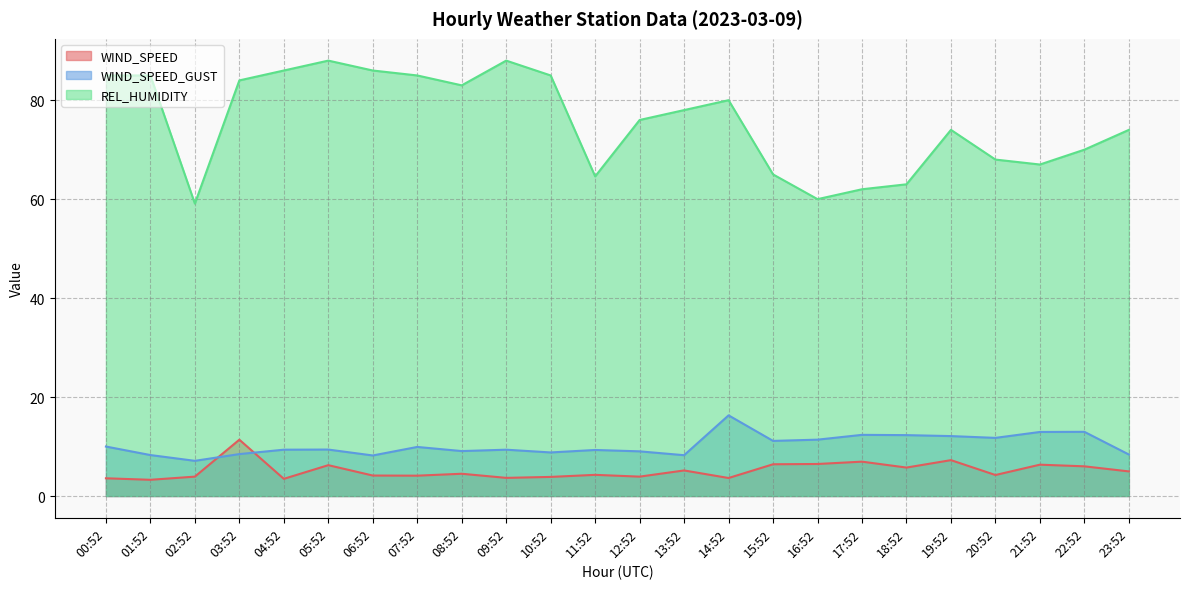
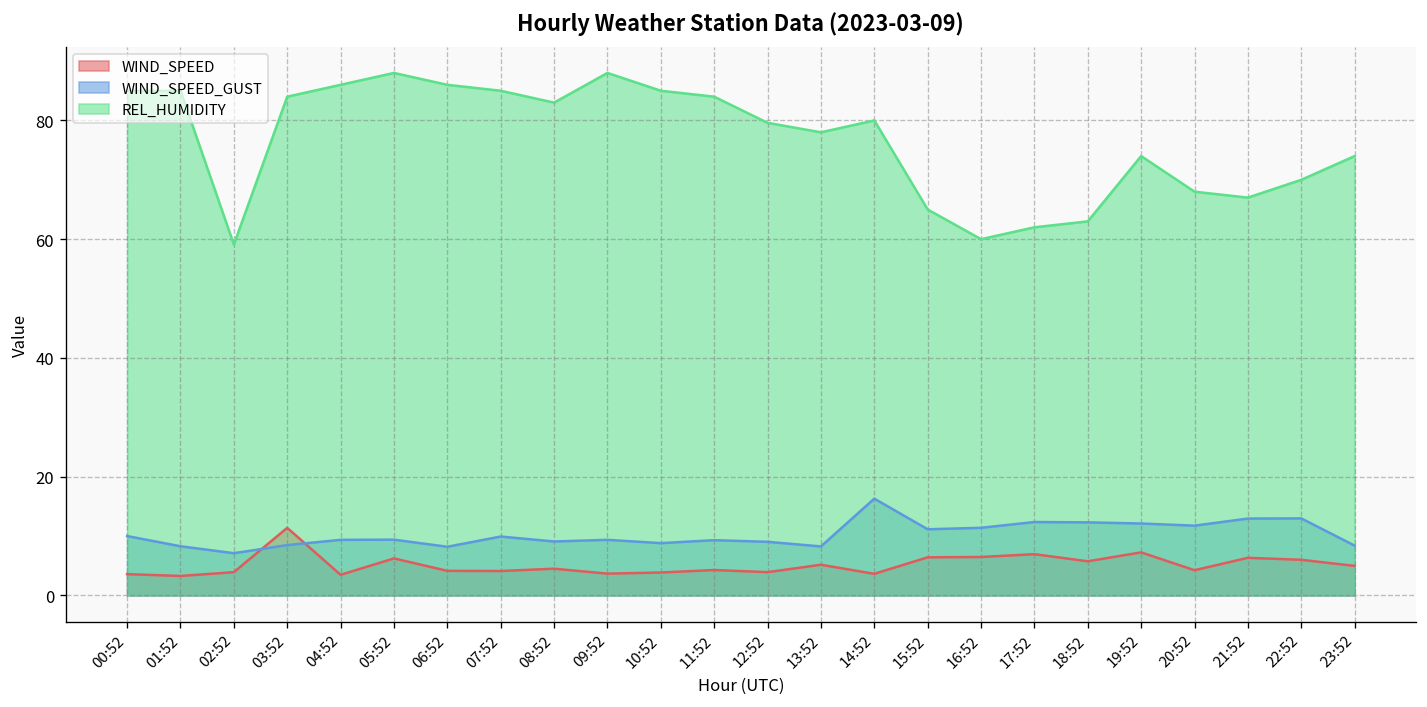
  {
    "WIND_SPEED": {
      "00:52": 4,
      "01:52": 3,
      "02:52": 4,
      "03:52": 11,
      "04:52": 3,
      "05:52": 6,
      "06:52": 4,
      "07:52": 4,
      "08:52": 5,
      "09:52": 4,
      "10:52": 4,
      "11:52": 4,
      "12:52": 4,
      "13:52": 5,
      "14:52": 4,
      "15:52": 6,
      "16:52": 6,
      "17:52": 7,
      "18:52": 6,
      "19:52": 7,
      "20:52": 4,
      "21:52": 6,
      "22:52": 6,
      "23:52": 5
    },
    "WIND_SPEED_GUST": {
      "00:52": 10,
      "01:52": 8,
      "02:52": 7,
      "03:52": 8,
      "04:52": 9,
      "05:52": 9,
      "06:52": 8,
      "07:52": 10,
      "08:52": 9,
      "09:52": 9,
      "10:52": 9,
      "11:52": 9,
      "12:52": 9,
      "13:52": 8,
      "14:52": 16,
      "15:52": 11,
      "16:52": 11,
      "17:52": 12,
      "18:52": 12,
      "19:52": 12,
      "20:52": 12,
      "21:52": 13,
      "22:52": 13,
      "23:52": 8
    },
    "REL_HUMIDITY": {
      "02:52": 59,
      "03:52": 84,
      "04:52": 86,
      "05:52": 88,
      "06:52": 86,
      "07:52": 85,
      "08:52": 83,
      "09:52": 88,
      "10:52": 85,
-     "11:52": 65,
-     "12:52": 76,
+     "11:52": 84,
+     "12:52": 80,
      "13:52": 78,
      "14:52": 80,
      "15:52": 65,
      "16:52": 60,
      "17:52": 62,
      "18:52": 63,
      "19:52": 74,
      "20:52": 68,
      "21:52": 67,
      "22:52": 70,
      "23:52": 74
    }
  }
